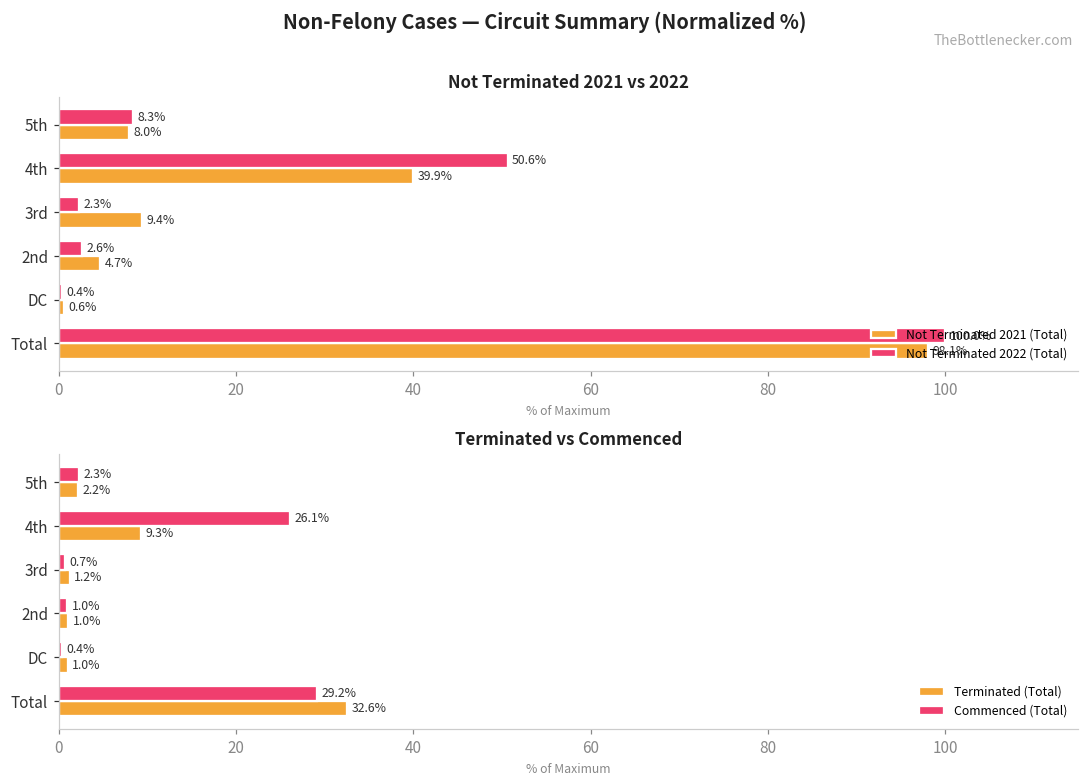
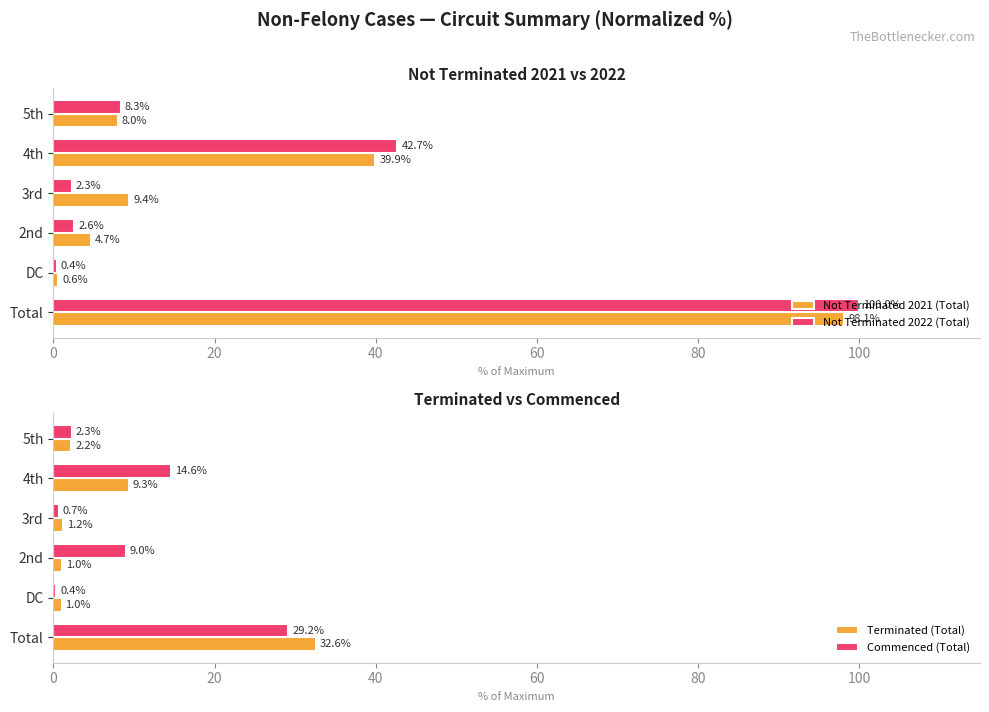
  {
    "Not Terminated 2021 vs 2022": {
      "Not Terminated 2021 (Total)": {
        "5th": "8.0%",
        "4th": "39.9%",
        "3rd": "9.4%",
        "2nd": "4.7%",
        "DC": "0.6%",
        "Total": "98.1%"
      },
      "Not Terminated 2022 (Total)": {
        "5th": "8.3%",
-       "4th": "50.6%",
+       "4th": "42.7%",
        "3rd": "2.3%",
        "2nd": "2.6%",
        "DC": "0.4%",
        "Total": "100.0%"
      }
    },
    "Terminated vs Commenced": {
      "Terminated (Total)": {
        "5th": "2.2%",
        "4th": "9.3%",
        "3rd": "1.2%",
        "2nd": "1.0%",
        "DC": "1.0%",
        "Total": "32.6%"
      },
      "Commenced (Total)": {
        "5th": "2.3%",
-       "4th": "26.1%",
+       "4th": "14.6%",
        "3rd": "0.7%",
-       "2nd": "1.0%",
+       "2nd": "9.0%",
        "DC": "0.4%",
        "Total": "29.2%"
      }
    }
  }
